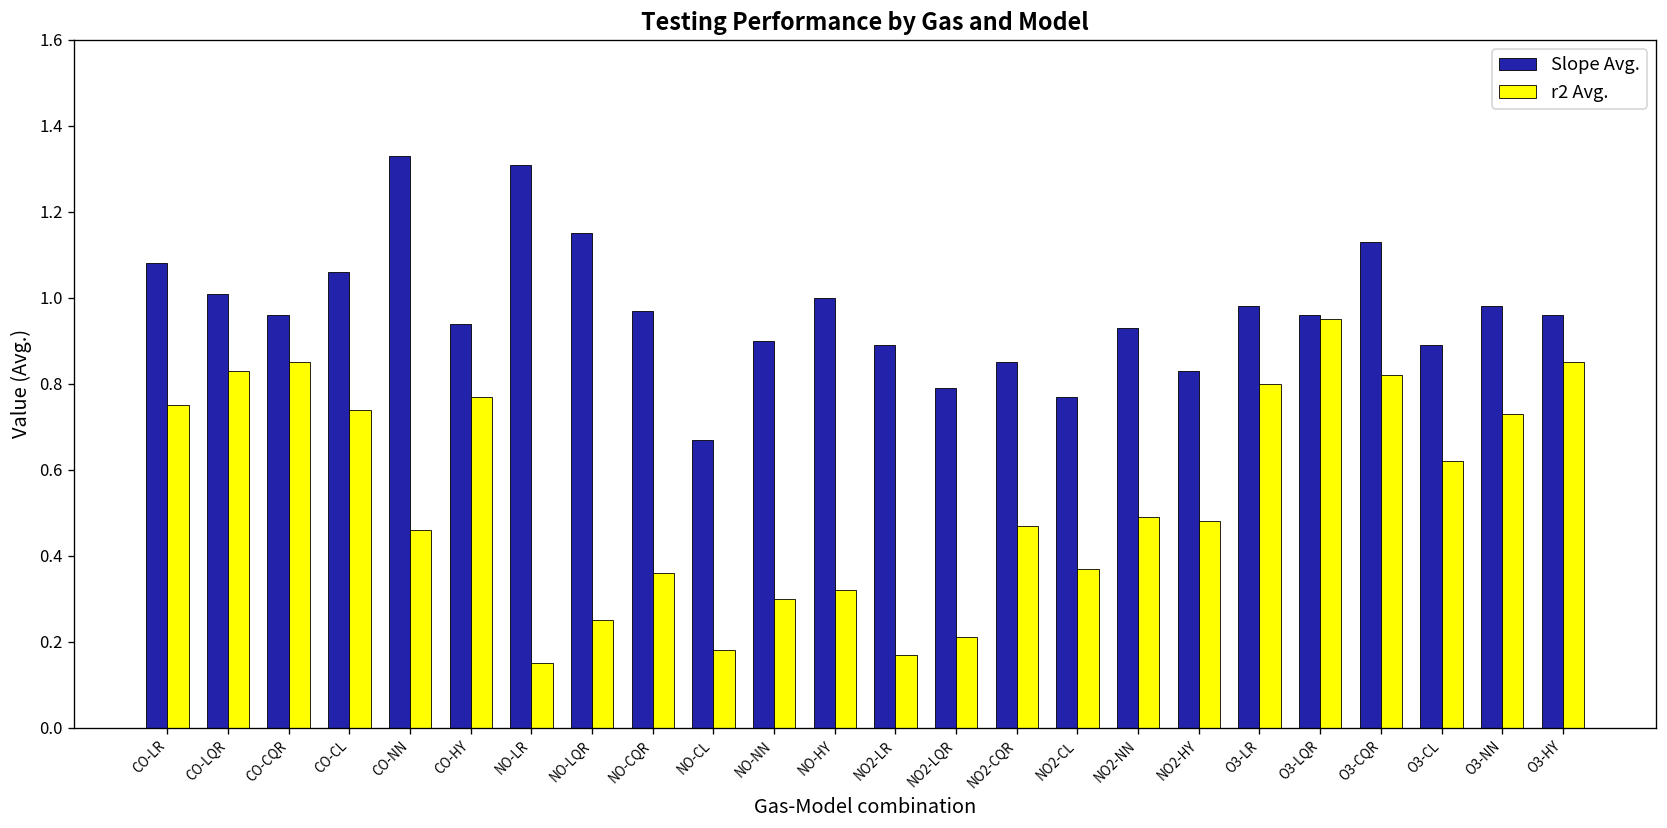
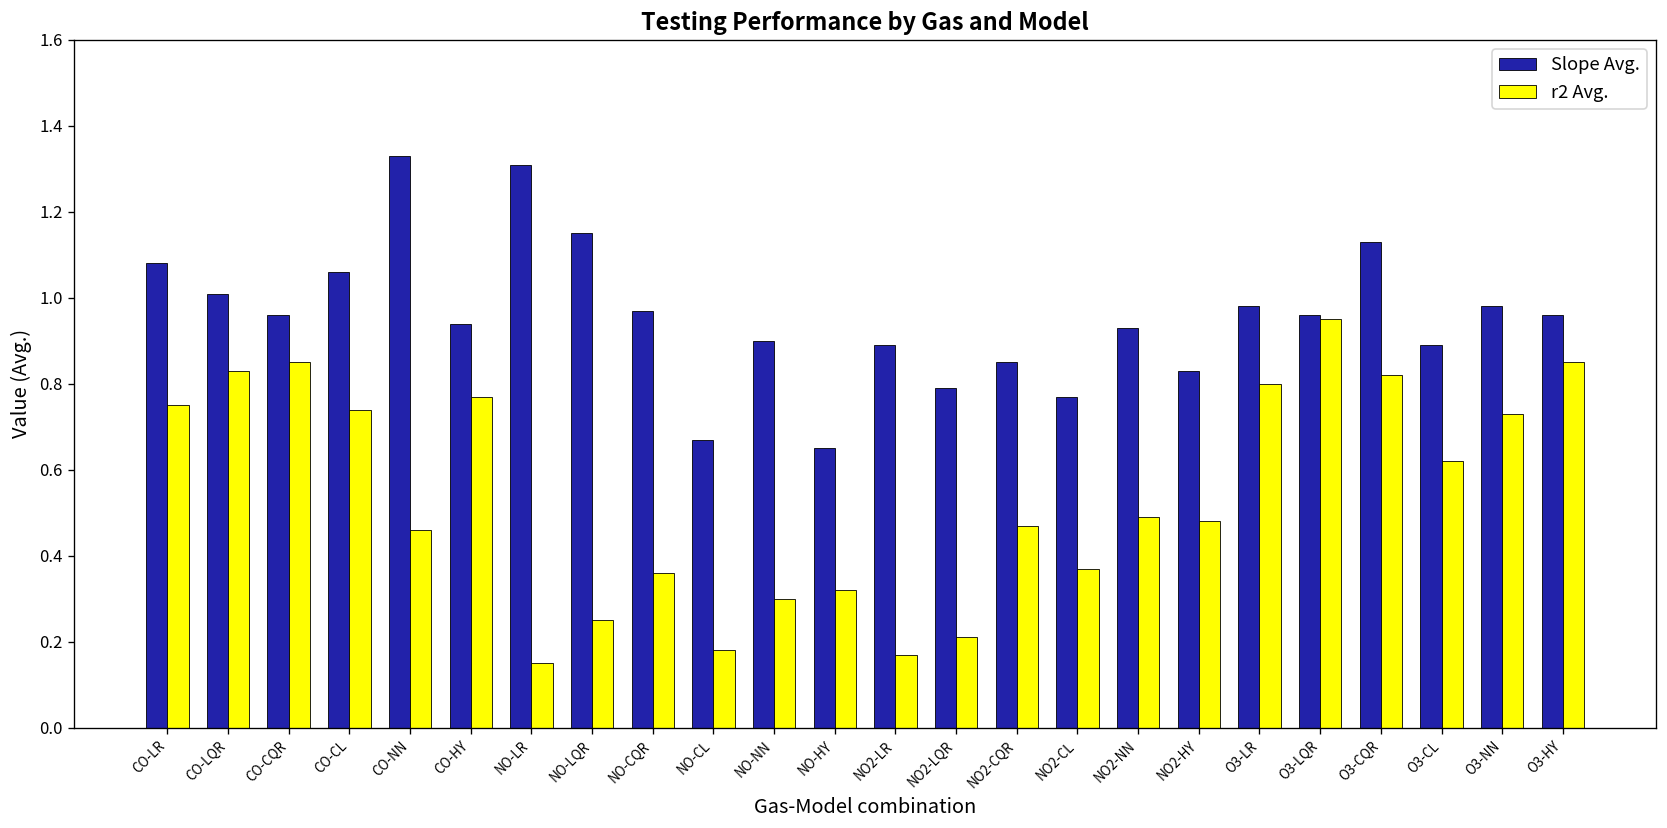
  {
    "Slope Avg.": {
      "CO-LR": 1.08,
      "CO-LQR": 1.01,
      "CO-CQR": 0.96,
      "CO-CL": 1.06,
      "CO-NN": 1.33,
      "CO-HY": 0.94,
      "NO-LR": 1.31,
      "NO-LQR": 1.15,
      "NO-CQR": 0.97,
      "NO-CL": 0.67,
      "NO-NN": 0.90,
-     "NO-HY": 1.00,
+     "NO-HY": 0.65,
      "NO2-LR": 0.89,
      "NO2-LQR": 0.79,
      "NO2-CQR": 0.85,
      "NO2-CL": 0.77,
      "NO2-NN": 0.93,
      "NO2-HY": 0.83,
      "O3-LR": 0.98,
      "O3-LQR": 0.96,
      "O3-CQR": 1.13,
      "O3-CL": 0.89,
      "O3-NN": 0.98,
      "O3-HY": 0.96
    },
    "r2 Avg.": {
      "CO-LR": 0.75,
      "CO-LQR": 0.83,
      "CO-CQR": 0.85,
      "CO-CL": 0.74,
      "CO-NN": 0.46,
      "CO-HY": 0.77,
      "NO-LR": 0.15,
      "NO-LQR": 0.25,
      "NO-CQR": 0.36,
      "NO-CL": 0.18,
      "NO-NN": 0.30,
      "NO-HY": 0.32,
      "NO2-LR": 0.17,
      "NO2-LQR": 0.21,
      "NO2-CQR": 0.47,
      "NO2-CL": 0.37,
      "NO2-NN": 0.49,
      "NO2-HY": 0.48,
      "O3-LR": 0.80,
      "O3-LQR": 0.95,
      "O3-CQR": 0.82,
      "O3-CL": 0.62,
      "O3-NN": 0.73,
      "O3-HY": 0.85
    }
  }
